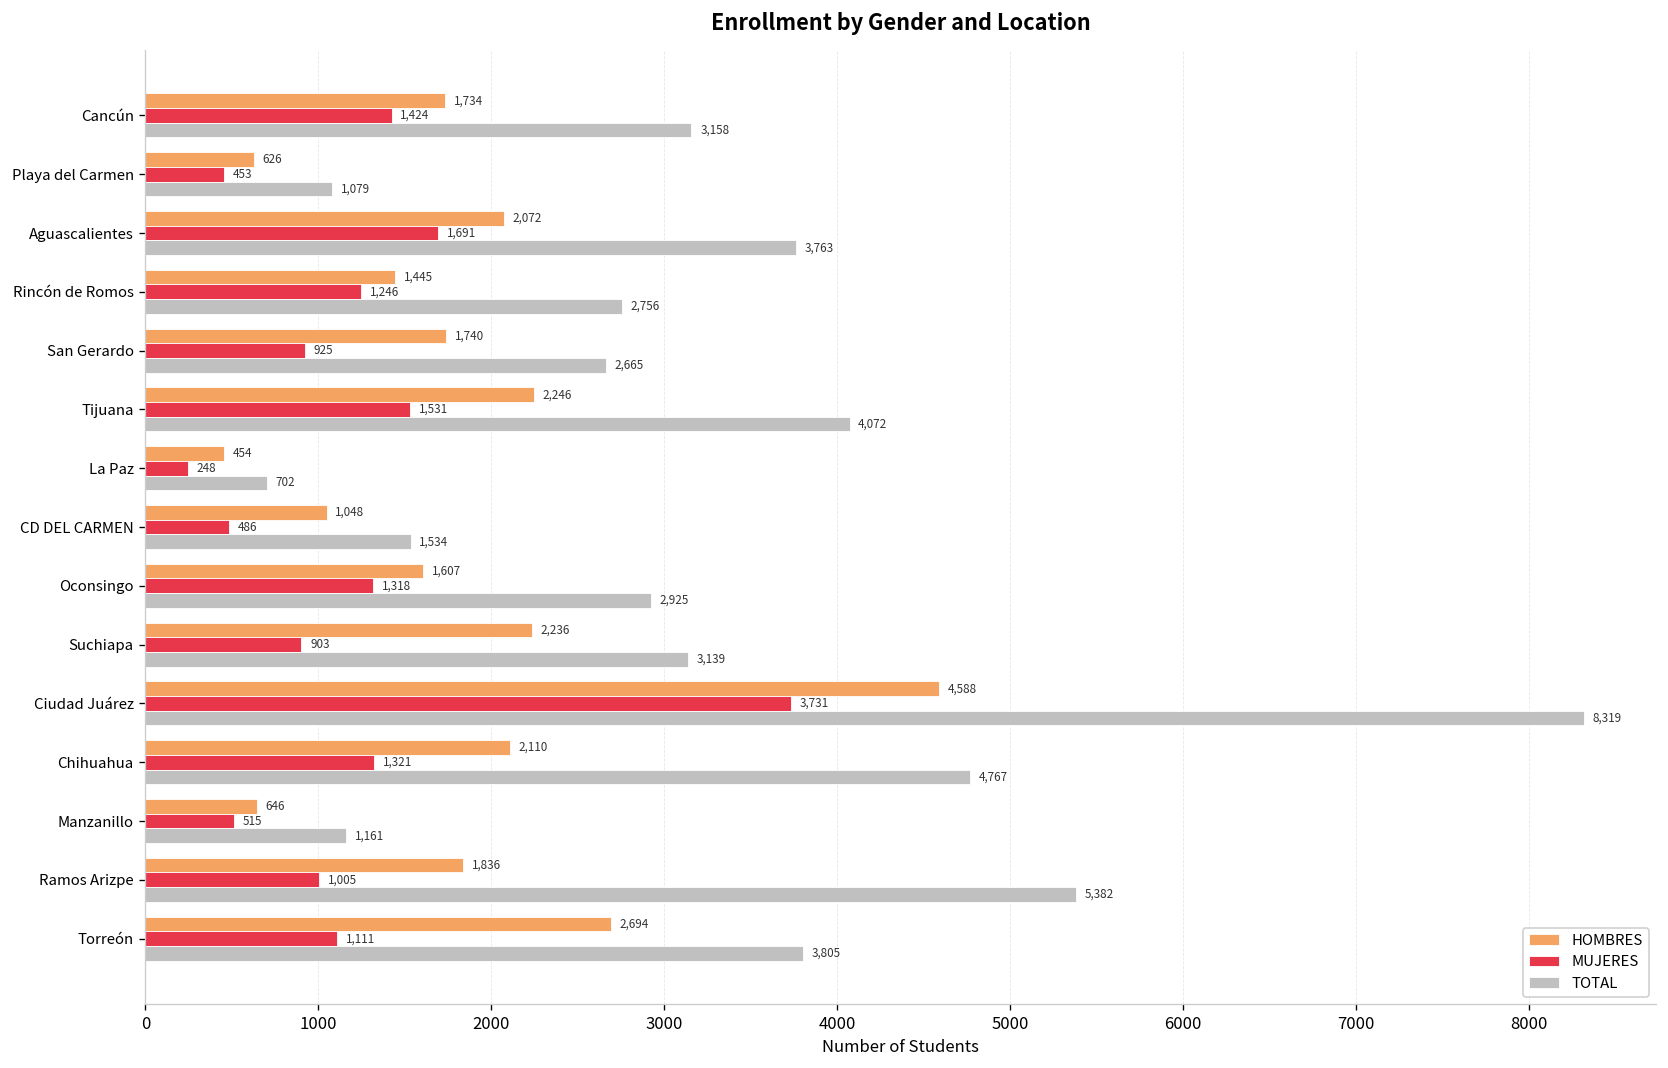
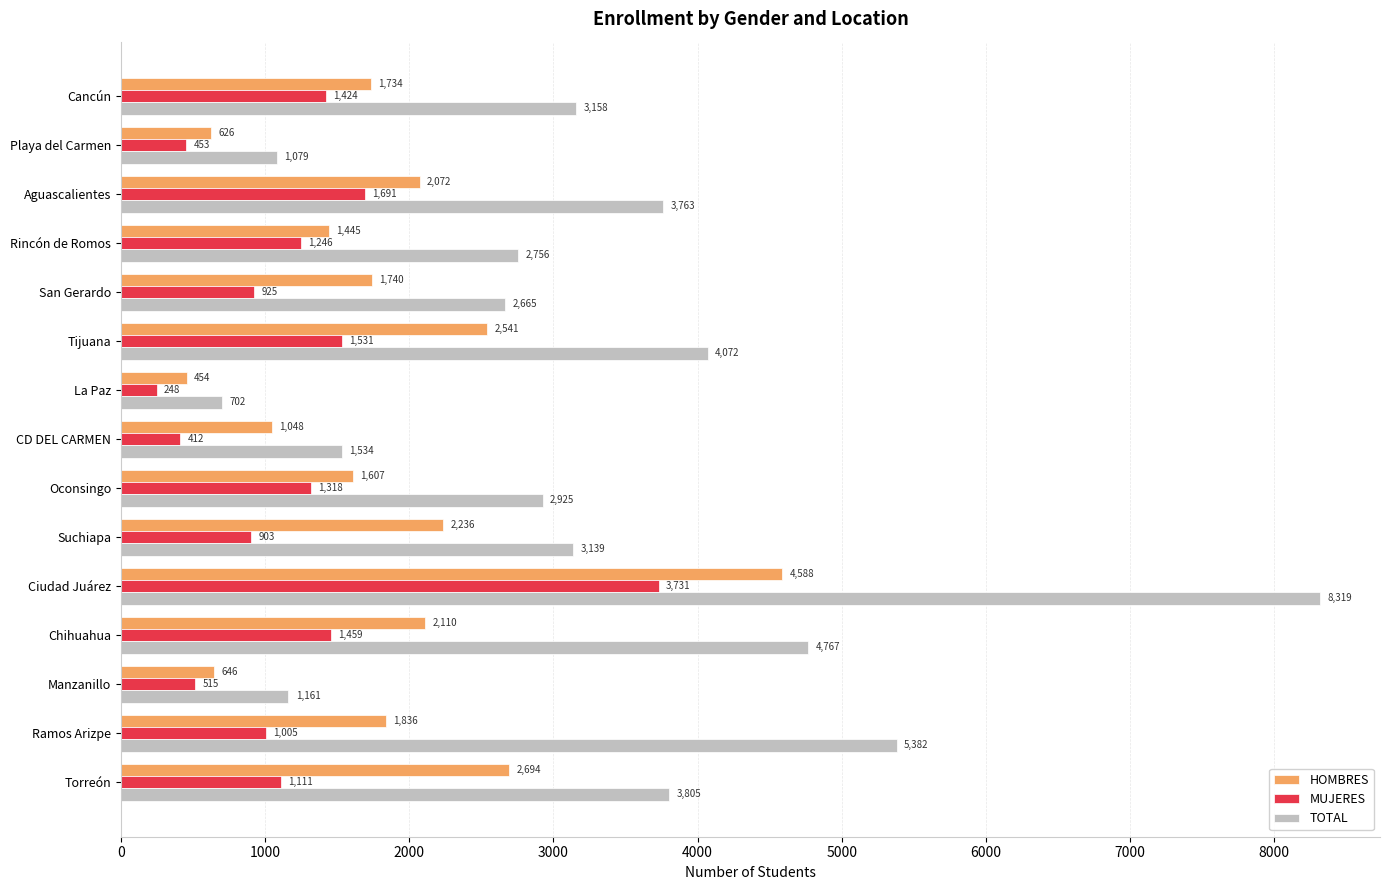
  {
    "HOMBRES": {
      "Cancún": "1,734",
      "Playa del Carmen": "626",
      "Aguascalientes": "2,072",
      "Rincón de Romos": "1,445",
      "San Gerardo": "1,740",
-     "Tijuana": "2,246",
+     "Tijuana": "2,541",
      "La Paz": "454",
      "CD DEL CARMEN": "1,048",
      "Oconsingo": "1,607",
      "Suchiapa": "2,236",
      "Ciudad Juárez": "4,588",
      "Chihuahua": "2,110",
      "Manzanillo": "646",
      "Ramos Arizpe": "1,836",
      "Torreón": "2,694"
    },
    "MUJERES": {
      "Cancún": "1,424",
      "Playa del Carmen": "453",
      "Aguascalientes": "1,691",
      "Rincón de Romos": "1,246",
      "San Gerardo": "925",
      "Tijuana": "1,531",
      "La Paz": "248",
-     "CD DEL CARMEN": "486",
+     "CD DEL CARMEN": "412",
      "Oconsingo": "1,318",
      "Suchiapa": "903",
      "Ciudad Juárez": "3,731",
-     "Chihuahua": "1,321",
+     "Chihuahua": "1,459",
      "Manzanillo": "515",
      "Ramos Arizpe": "1,005",
      "Torreón": "1,111"
    },
    "TOTAL": {
      "Cancún": "3,158",
      "Playa del Carmen": "1,079",
      "Aguascalientes": "3,763",
      "Rincón de Romos": "2,756",
      "San Gerardo": "2,665",
      "Tijuana": "4,072",
      "La Paz": "702",
      "CD DEL CARMEN": "1,534",
      "Oconsingo": "2,925",
      "Suchiapa": "3,139",
      "Ciudad Juárez": "8,319",
      "Chihuahua": "4,767",
      "Manzanillo": "1,161",
      "Ramos Arizpe": "5,382",
      "Torreón": "3,805"
    }
  }
